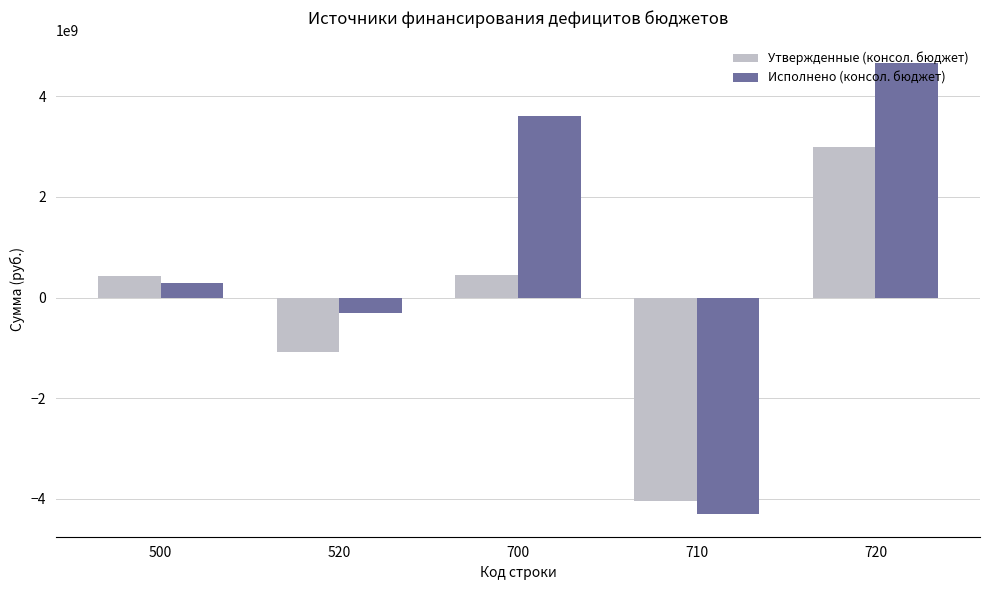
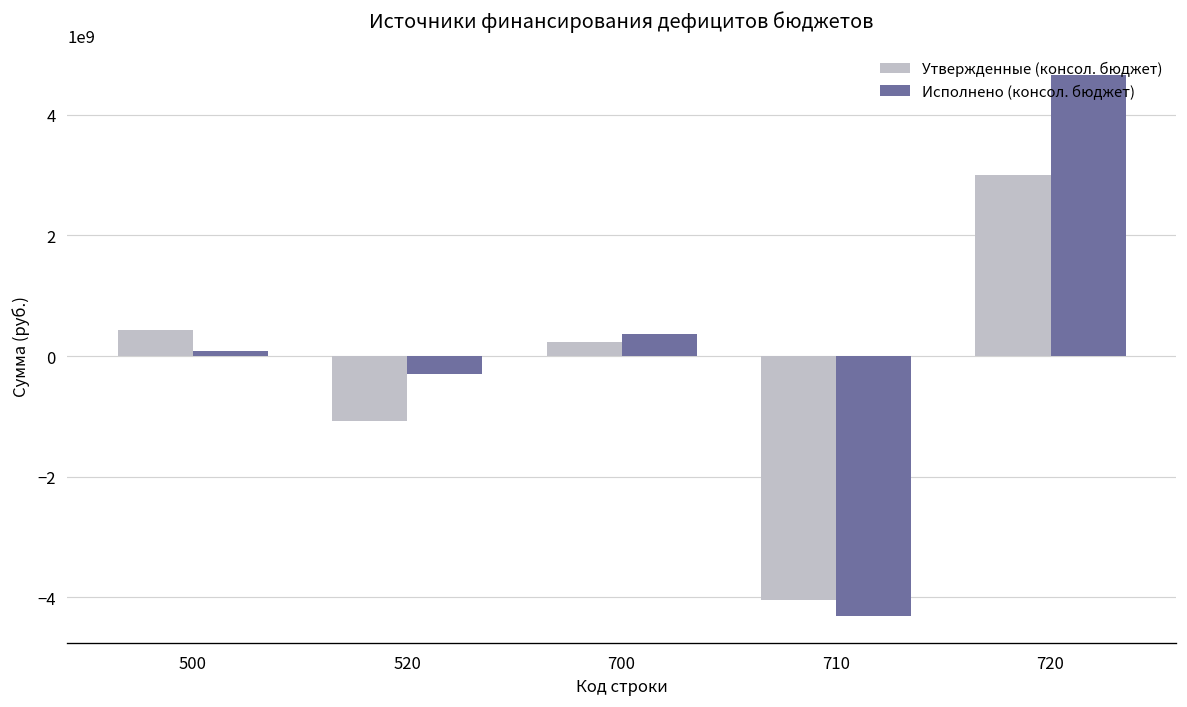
  {
    "Утвержденные (консол. бюджет)": {
      "500": 400000000,
      "520": -1100000000,
-     "700": 400000000,
+     "700": 200000000,
      "710": -4000000000,
      "720": 3000000000
    },
    "Исполнено (консол. бюджет)": {
-     "500": 300000000,
+     "500": 100000000,
      "520": -300000000,
-     "700": 3600000000,
+     "700": 400000000,
      "710": -4300000000,
      "720": 4700000000
    }
  }
